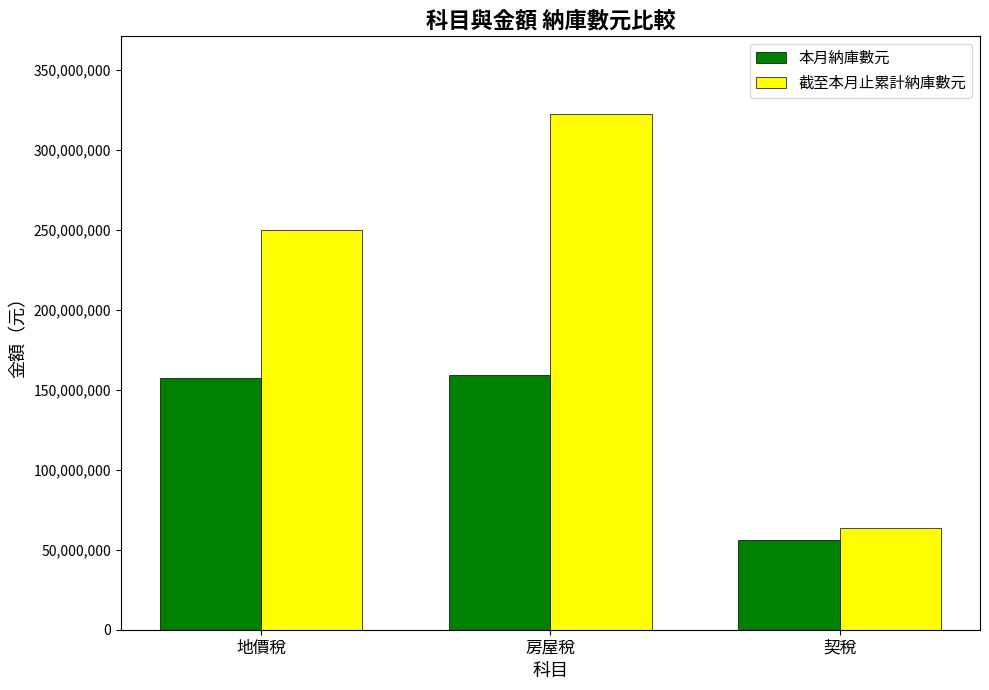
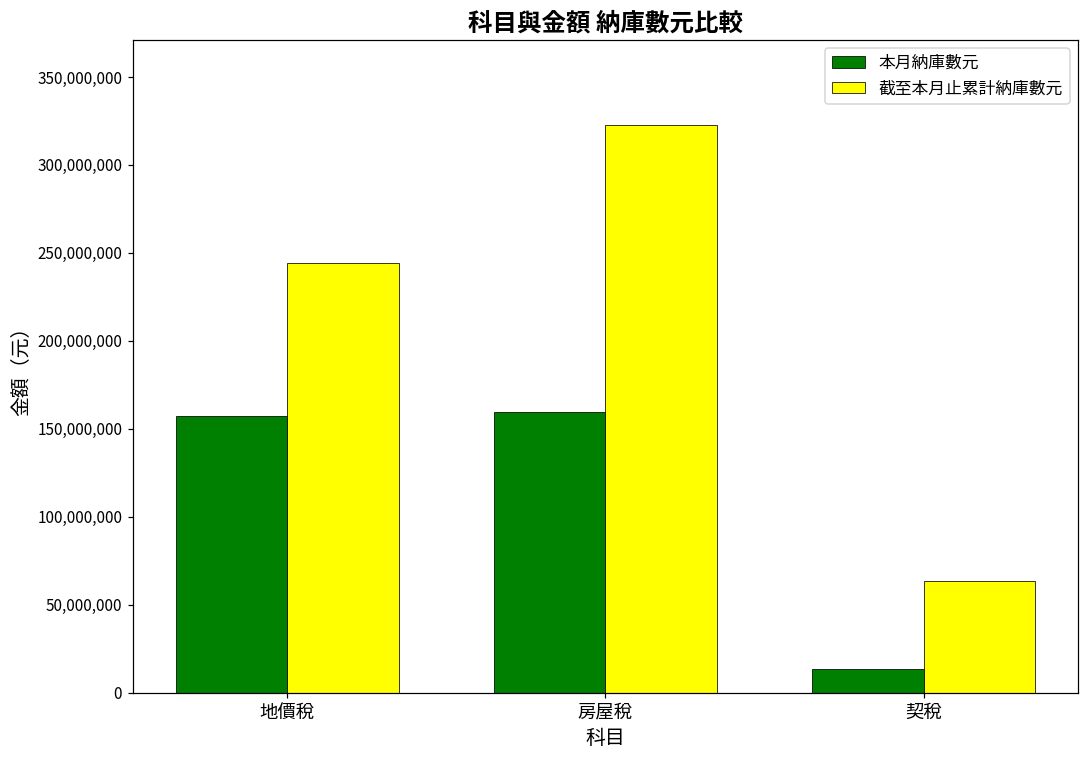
  {
    "本月納庫數元": {
      "地價稅": "158,000,000",
      "房屋稅": "159,000,000",
-     "契稅": "56,000,000"
+     "契稅": "13,000,000"
    },
    "截至本月止累計納庫數元": {
-     "地價稅": "250,000,000",
+     "地價稅": "244,000,000",
      "房屋稅": "323,000,000",
      "契稅": "64,000,000"
    }
  }
